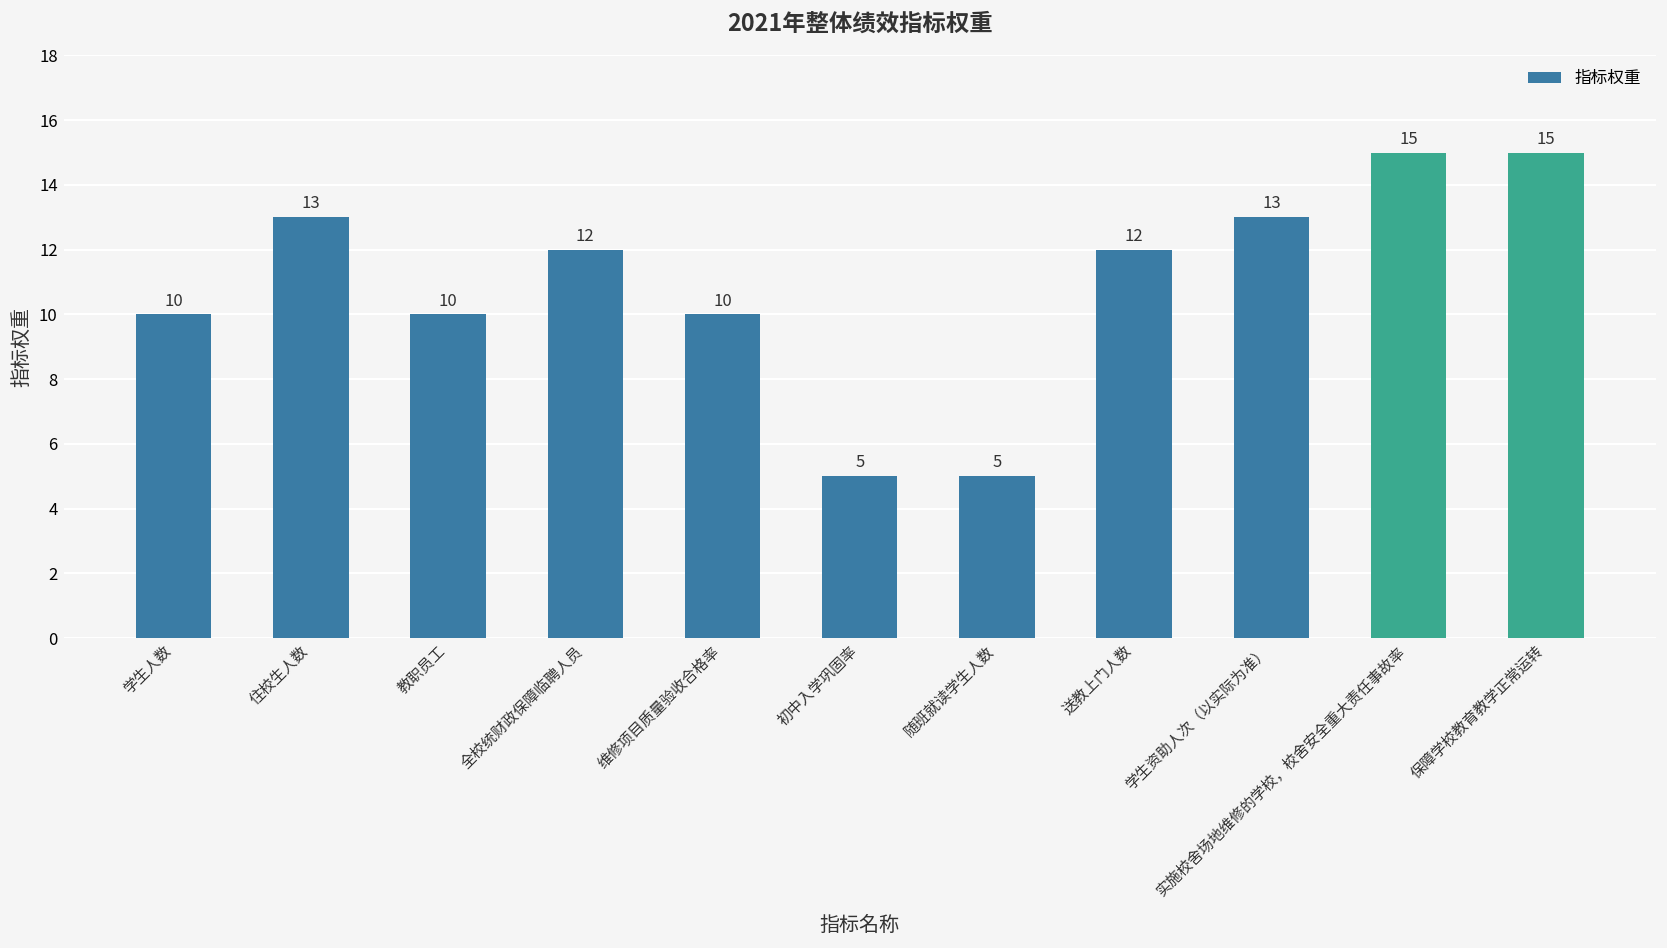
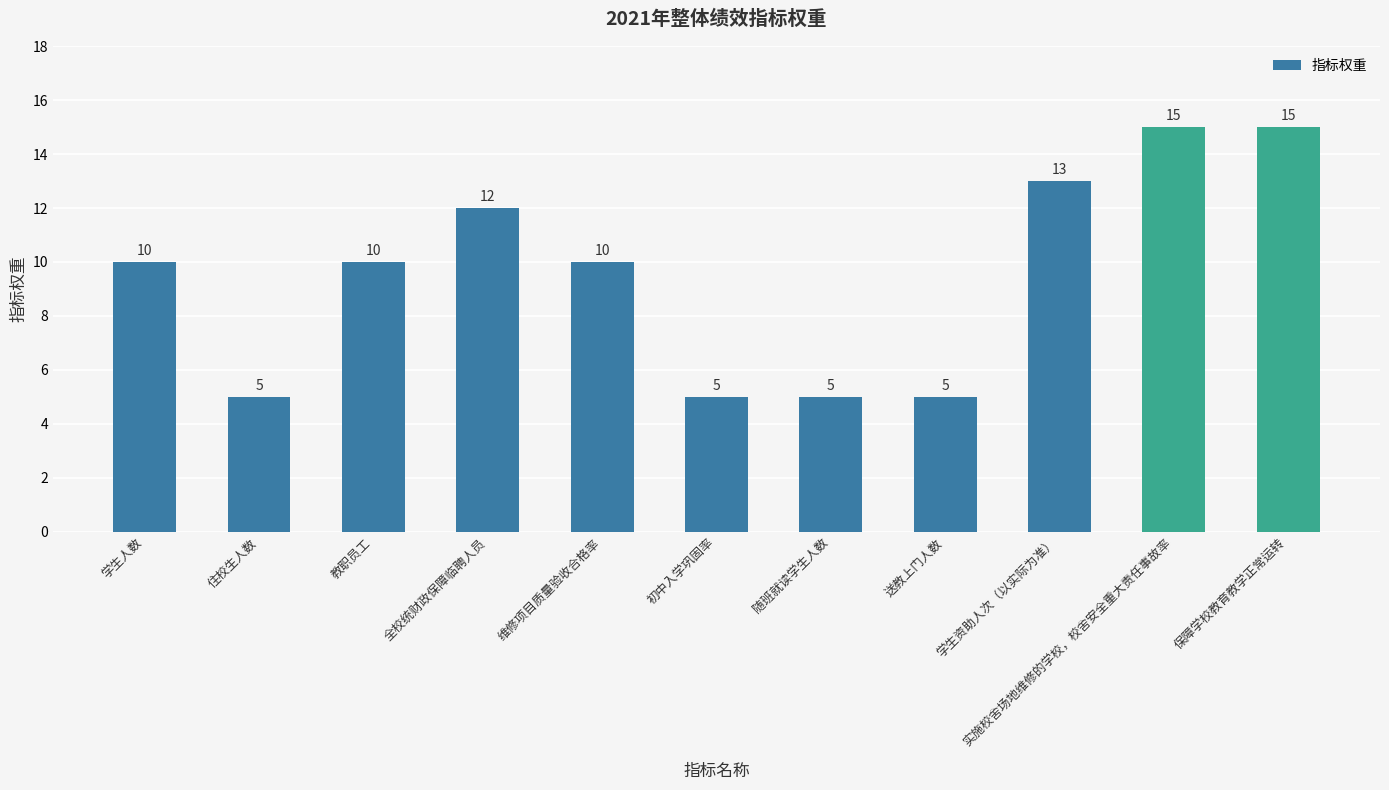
  {
    "学生人数": 10,
-   "住校生人数": 13,
+   "住校生人数": 5,
    "教职员工": 10,
    "全校统财政保障临聘人员": 12,
    "维修项目质量验收合格率": 10,
    "初中入学巩固率": 5,
    "随班就读学生人数": 5,
-   "送教上门人数": 12,
+   "送教上门人数": 5,
    "学生资助人次（以实际为准）": 13,
    "实施校舍场地维修的学校，校舍安全重大责任事故率": 15,
    "保障学校教育教学正常运转": 15
  }
